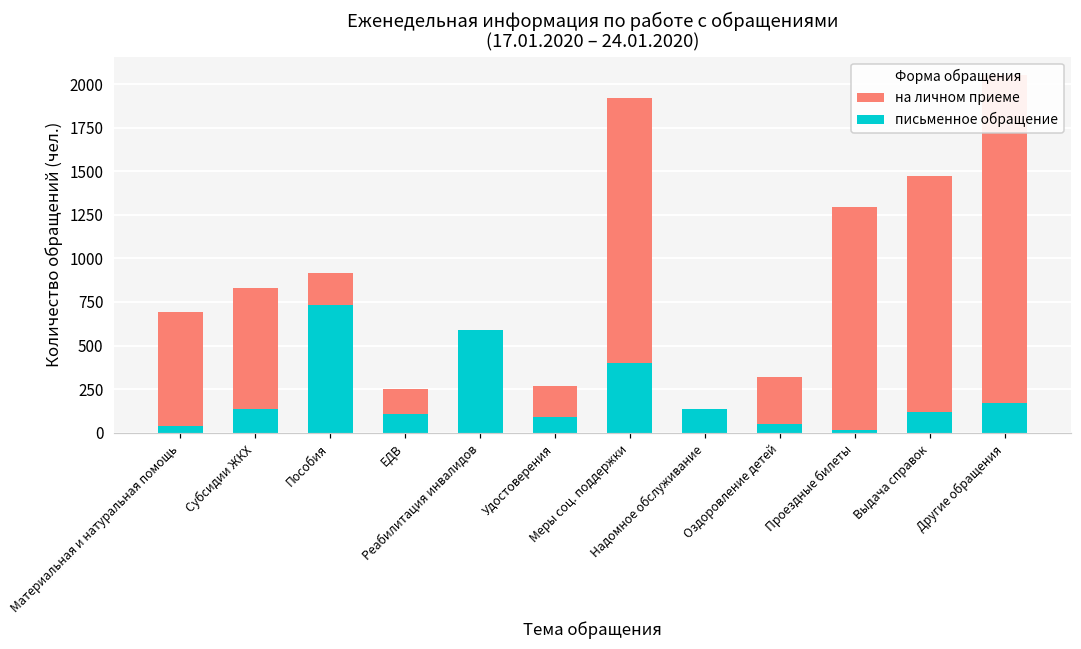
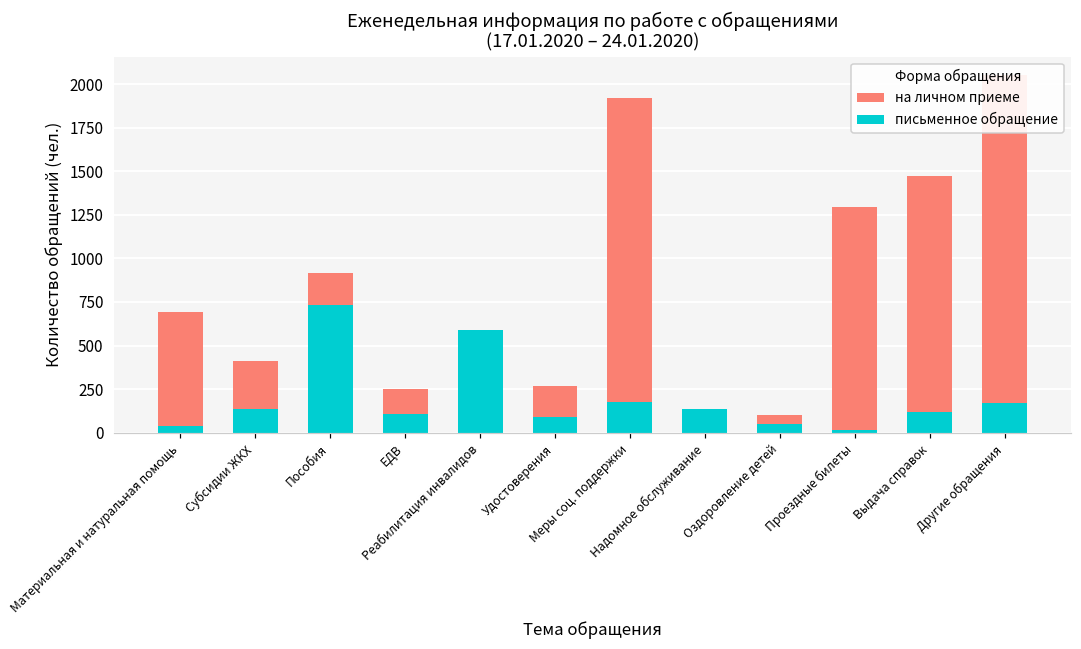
  {
    "на личном приеме": {
      "Материальная и натуральная помощь": 700,
-     "Субсидии ЖКХ": 830,
+     "Субсидии ЖКХ": 410,
      "Пособия": 910,
      "ЕДВ": 250,
      "Удостоверения": 270,
      "Меры соц. поддержки": 1920,
-     "Оздоровление детей": 320,
+     "Оздоровление детей": 100,
      "Проездные билеты": 1290,
      "Выдача справок": 1480
    },
    "письменное обращение": {
      "Реабилитация инвалидов": 590,
-     "Меры соц. поддержки": 400,
+     "Меры соц. поддержки": 180,
      "Надомное обслуживание": 130
    }
  }
